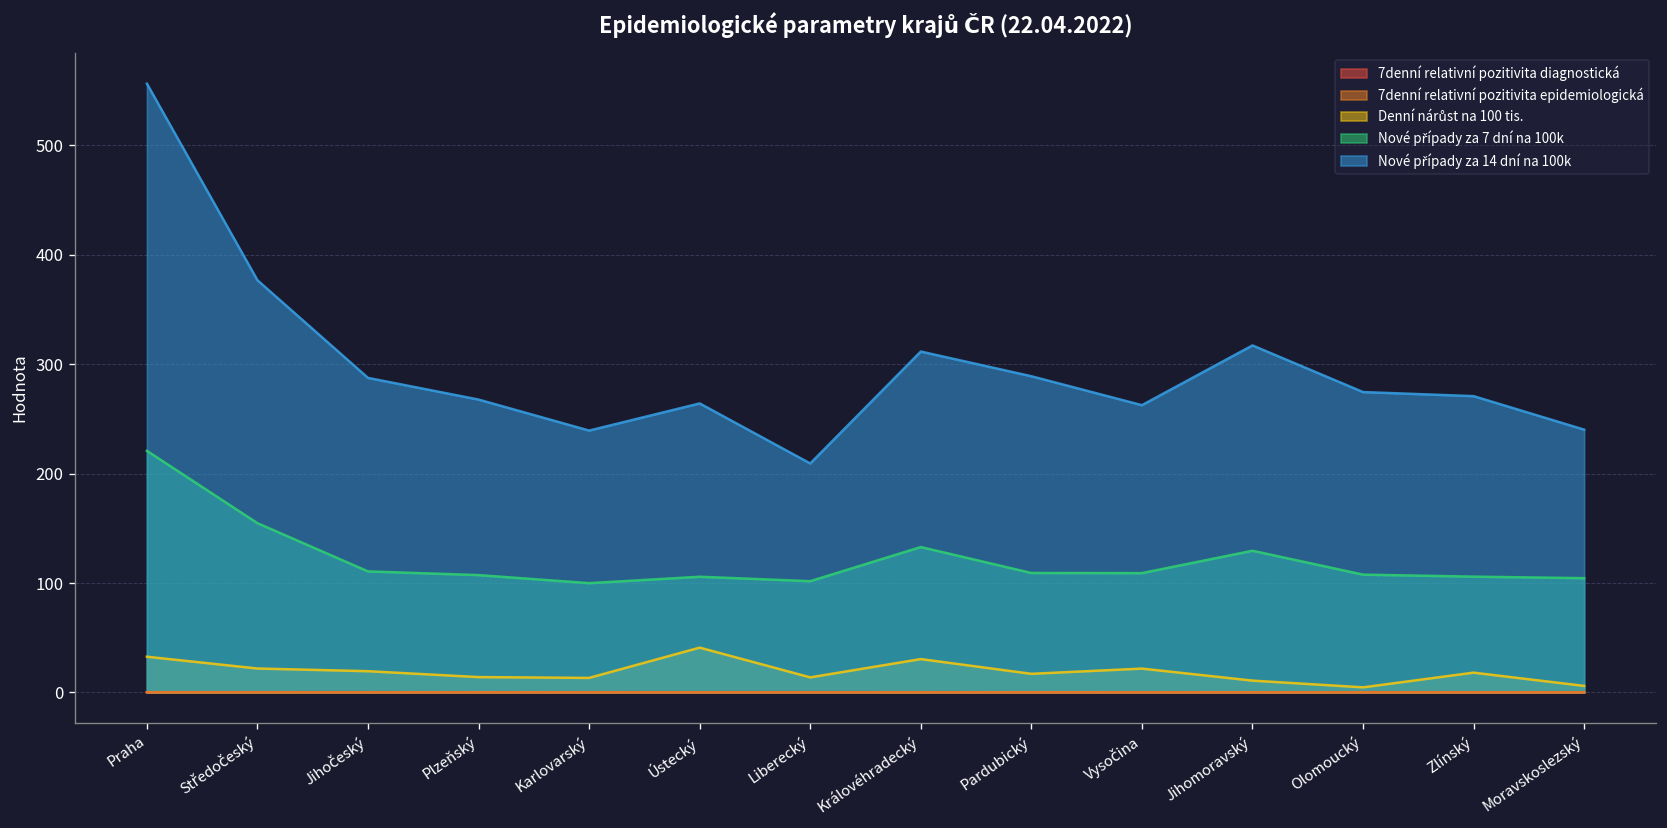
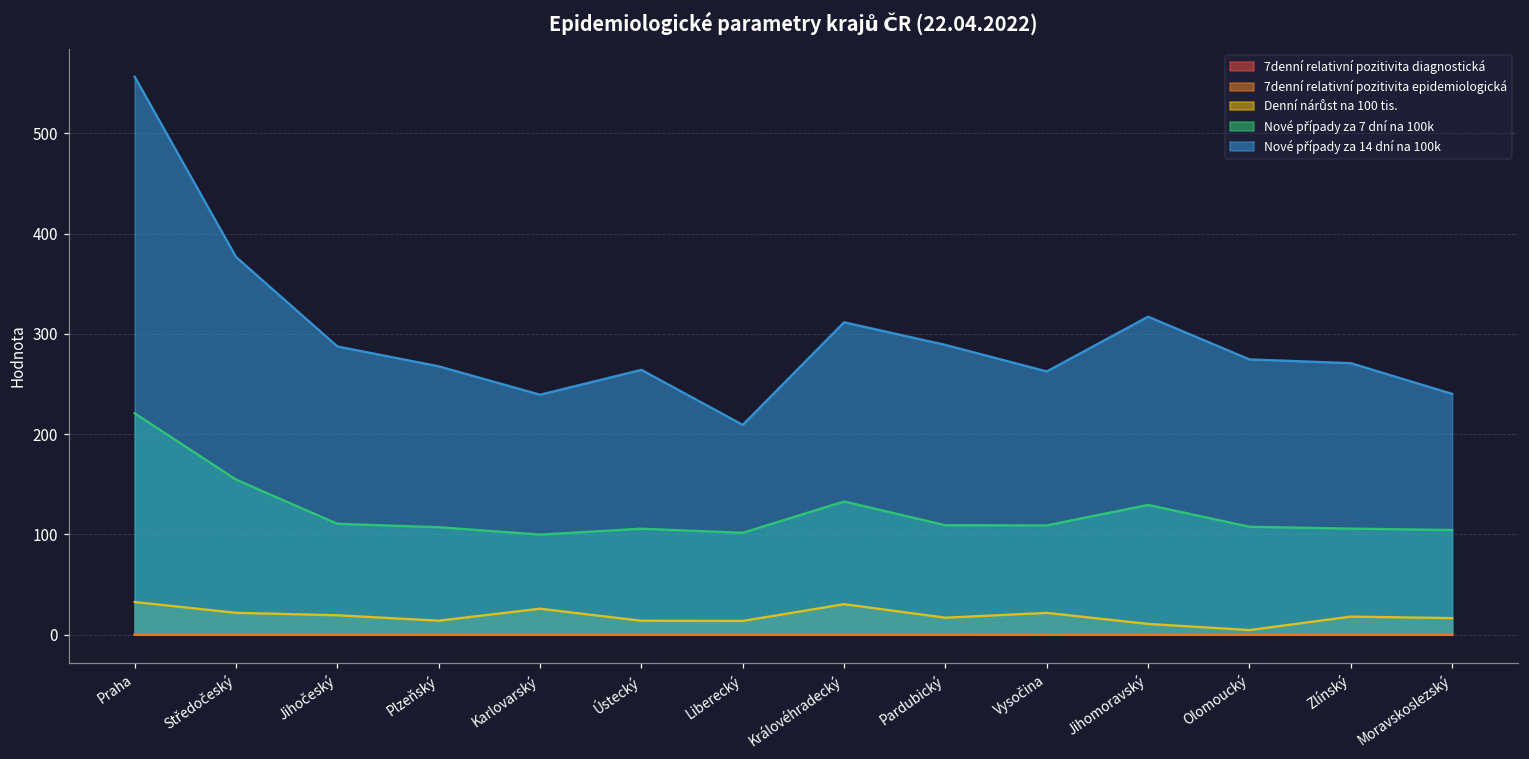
  {
    "7denní relativní pozitivita epidemiologická": {
      "Praha": 0,
      "Středočeský": 0,
      "Jihočeský": 0,
      "Plzeňský": 0,
      "Karlovarský": 0,
      "Ústecký": 0,
      "Liberecký": 0,
      "Královéhradecký": 0,
      "Pardubický": 0,
      "Vysočina": 0,
      "Jihomoravský": 0,
      "Olomoucký": 0,
      "Zlínský": 0,
      "Moravskoslezský": 0
    },
    "Denní nárůst na 100 tis.": {
      "Praha": 30,
      "Středočeský": 20,
      "Jihočeský": 20,
      "Plzeňský": 10,
-     "Karlovarský": 10,
-     "Ústecký": 40,
+     "Karlovarský": 30,
+     "Ústecký": 10,
      "Liberecký": 10,
      "Královéhradecký": 30,
      "Pardubický": 20,
      "Vysočina": 20,
      "Jihomoravský": 10,
      "Olomoucký": 0,
      "Zlínský": 20,
-     "Moravskoslezský": 10
+     "Moravskoslezský": 20
    },
    "Nové případy za 7 dní na 100k": {
      "Praha": 220,
      "Středočeský": 150,
      "Jihočeský": 110,
      "Plzeňský": 110,
      "Karlovarský": 100,
      "Ústecký": 110,
      "Liberecký": 100,
      "Královéhradecký": 130,
      "Pardubický": 110,
      "Vysočina": 110,
      "Jihomoravský": 130,
      "Olomoucký": 110,
      "Zlínský": 110,
      "Moravskoslezský": 100
    },
    "Nové případy za 14 dní na 100k": {
      "Praha": 560,
      "Středočeský": 380,
      "Jihočeský": 290,
      "Plzeňský": 270,
      "Karlovarský": 240,
      "Ústecký": 260,
      "Liberecký": 210,
      "Královéhradecký": 310,
      "Pardubický": 290,
      "Vysočina": 260,
      "Jihomoravský": 320,
      "Olomoucký": 270,
      "Zlínský": 270,
      "Moravskoslezský": 240
    }
  }
